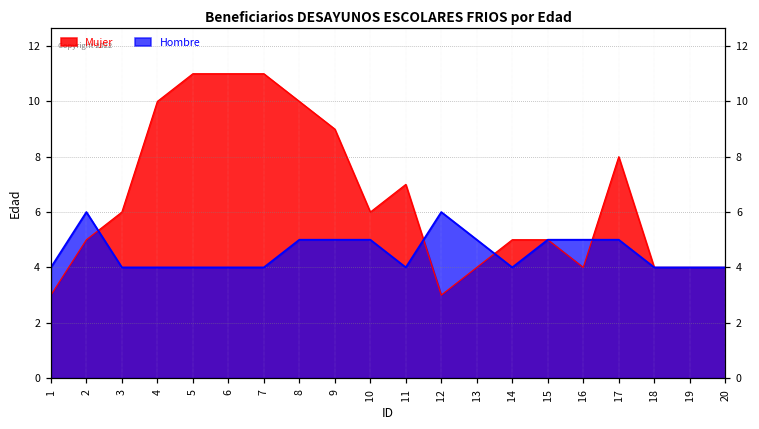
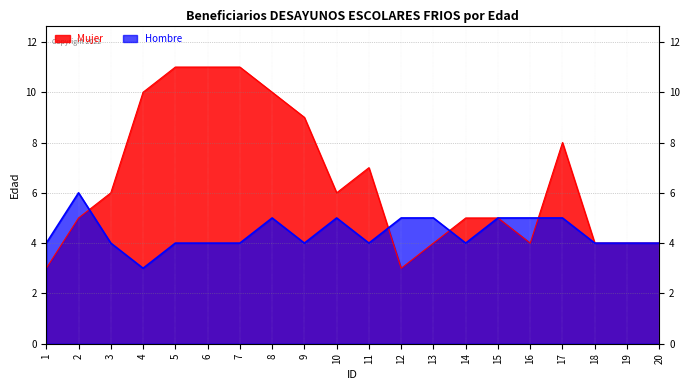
  {
    "Mujer": {
      "1": 3,
      "2": 5,
      "3": 6,
      "4": 10,
      "5": 11,
      "6": 11,
      "7": 11,
      "8": 10,
      "9": 9,
      "10": 6,
      "11": 7,
      "12": 3,
      "13": 4,
      "14": 5,
      "16": 4,
      "17": 8
    },
    "Hombre": {
      "1": 4,
      "2": 6,
      "3": 4,
-     "4": 4,
+     "4": 3,
      "5": 4,
      "6": 4,
      "7": 4,
      "8": 5,
-     "9": 5,
+     "9": 4,
      "10": 5,
      "11": 4,
-     "12": 6,
+     "12": 5,
      "13": 5,
      "14": 4,
      "16": 5,
      "17": 5
    }
  }
